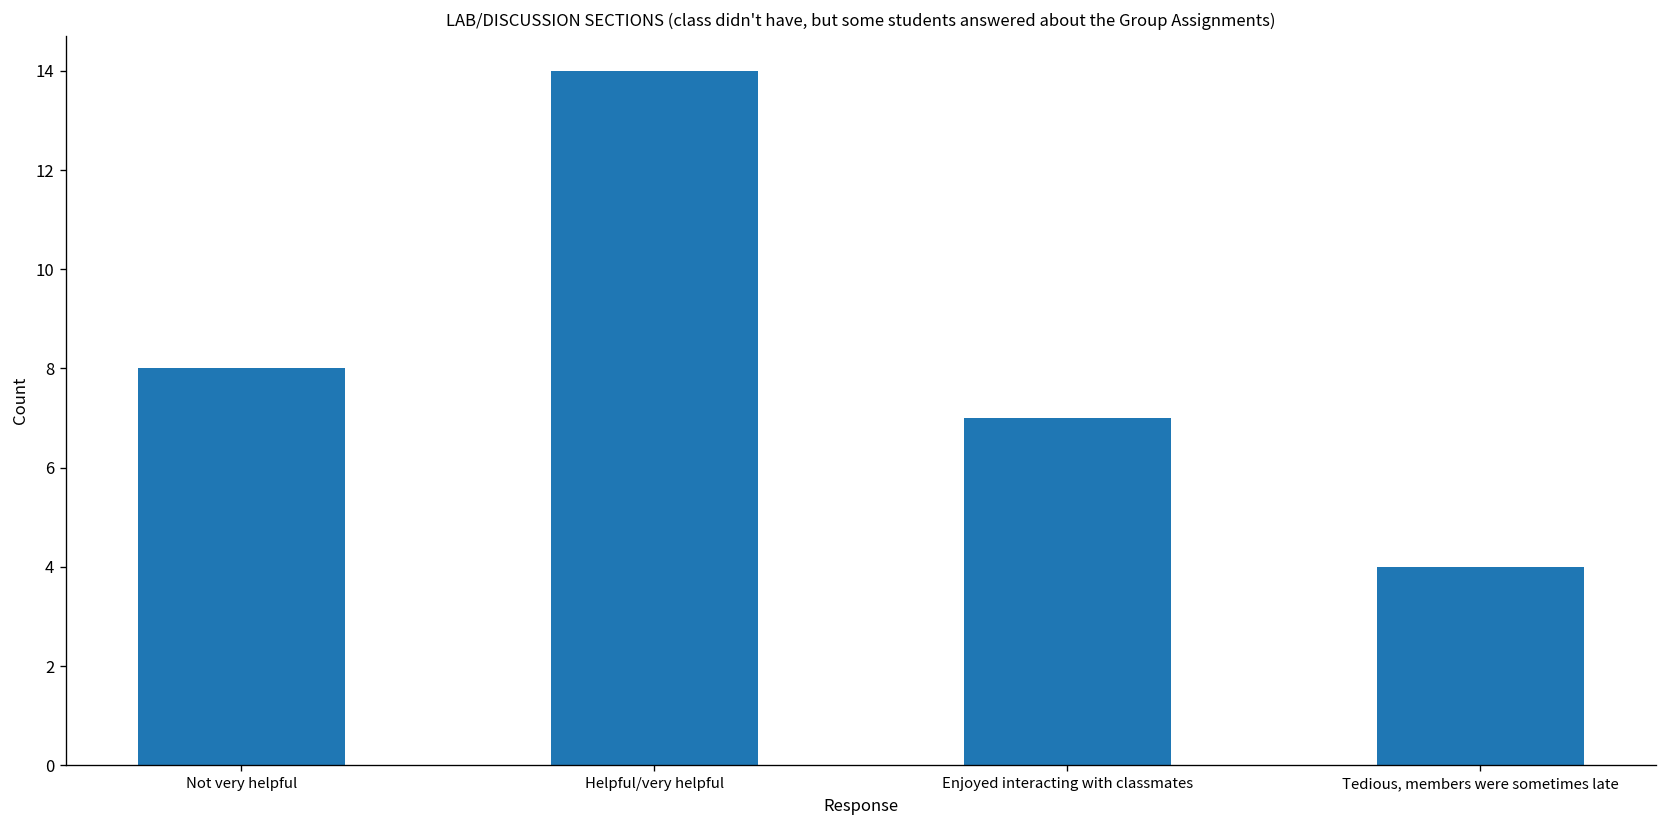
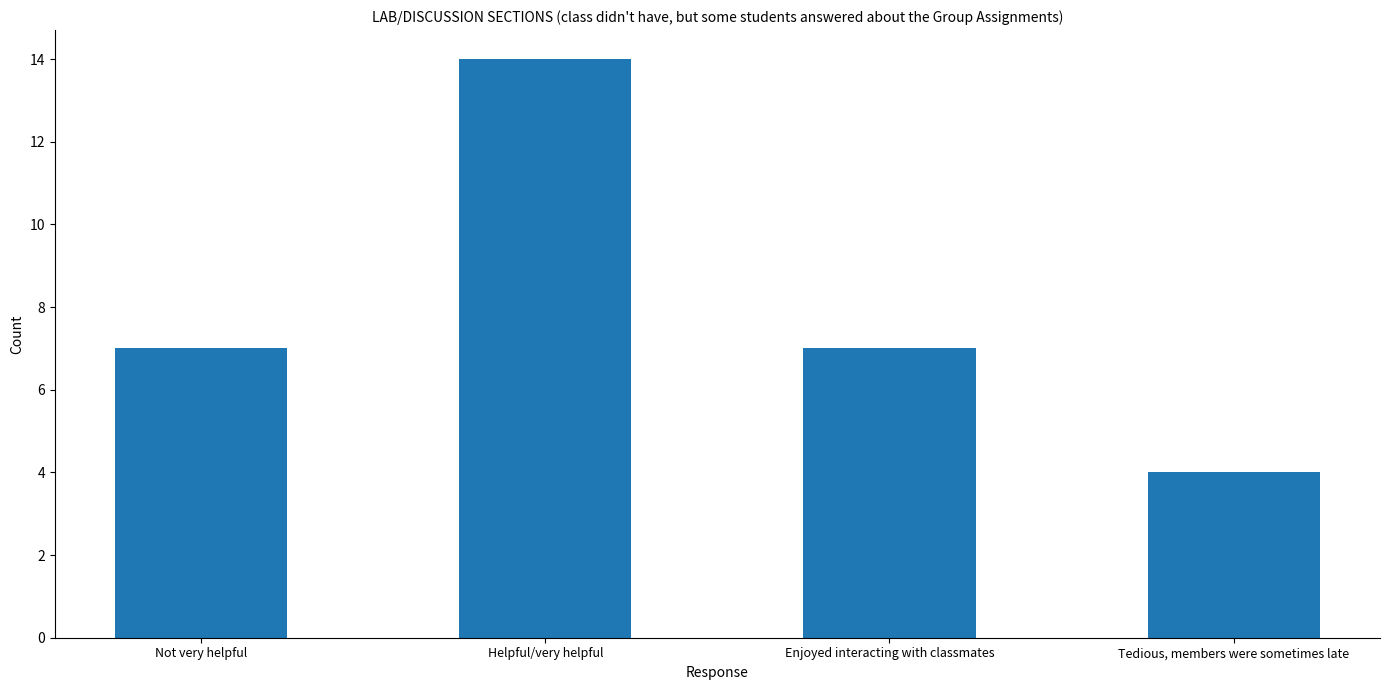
  {
-   "Not very helpful": 8,
+   "Not very helpful": 7,
    "Helpful/very helpful": 14,
    "Enjoyed interacting with classmates": 7,
    "Tedious, members were sometimes late": 4
  }
